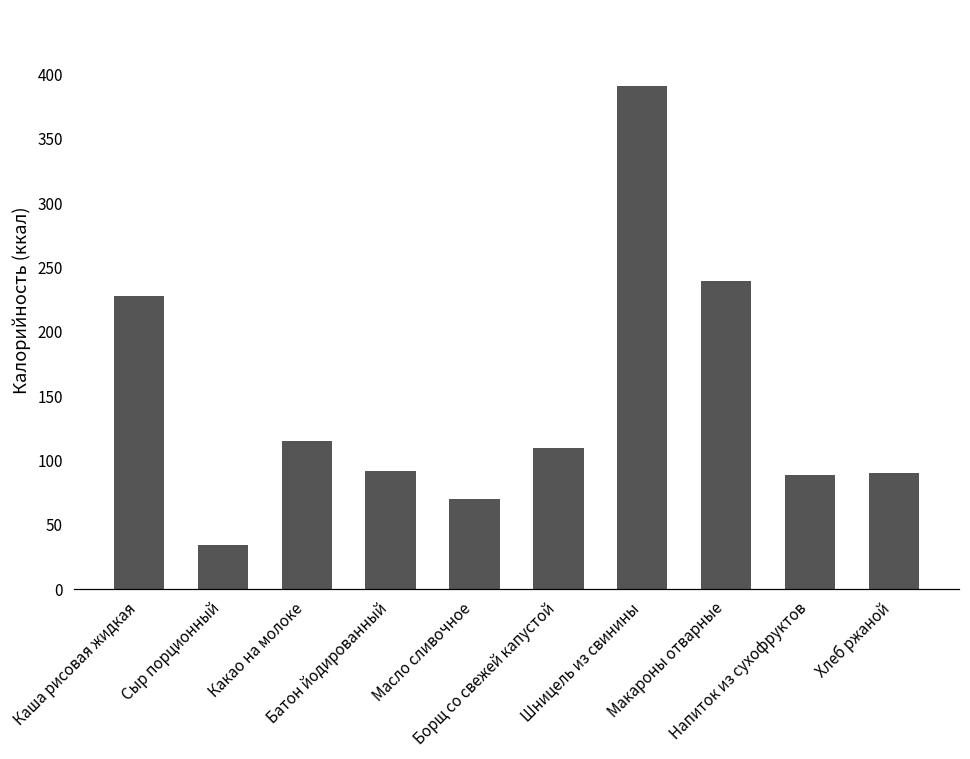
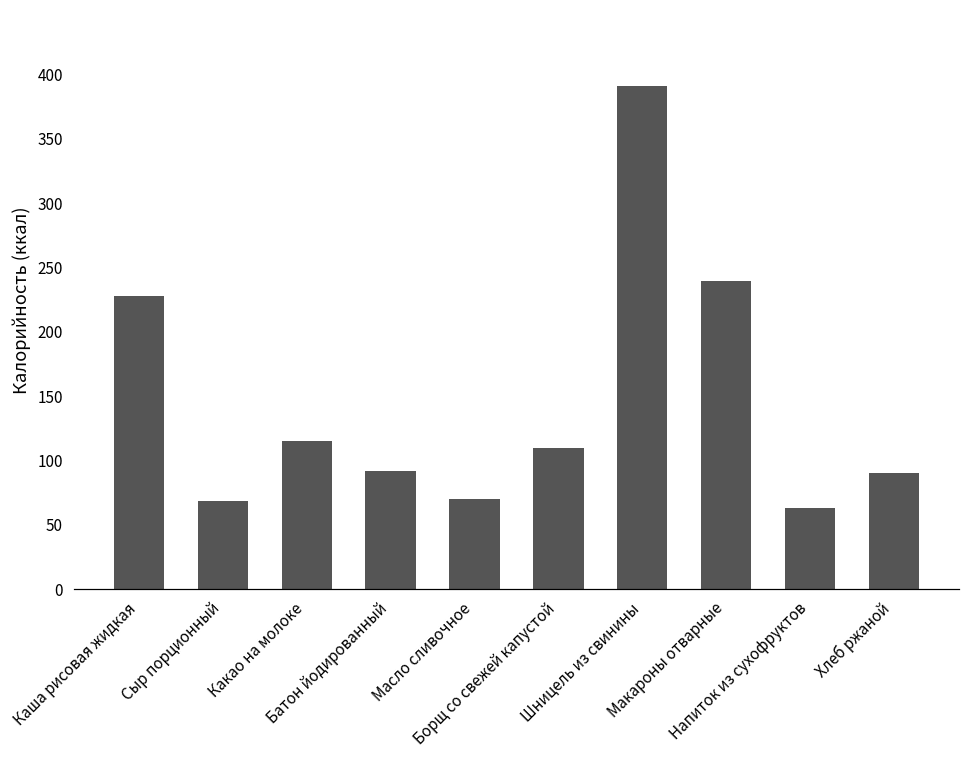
  {
    "Каша рисовая жидкая": 228,
-   "Сыр порционный": 34,
+   "Сыр порционный": 69,
    "Какао на молоке": 115,
    "Батон йодированный": 92,
    "Масло сливочное": 70,
    "Борщ со свежей капустой": 110,
    "Шницель из свинины": 391,
    "Макароны отварные": 240,
-   "Напиток из сухофруктов": 89,
+   "Напиток из сухофруктов": 63,
    "Хлеб ржаной": 90
  }
